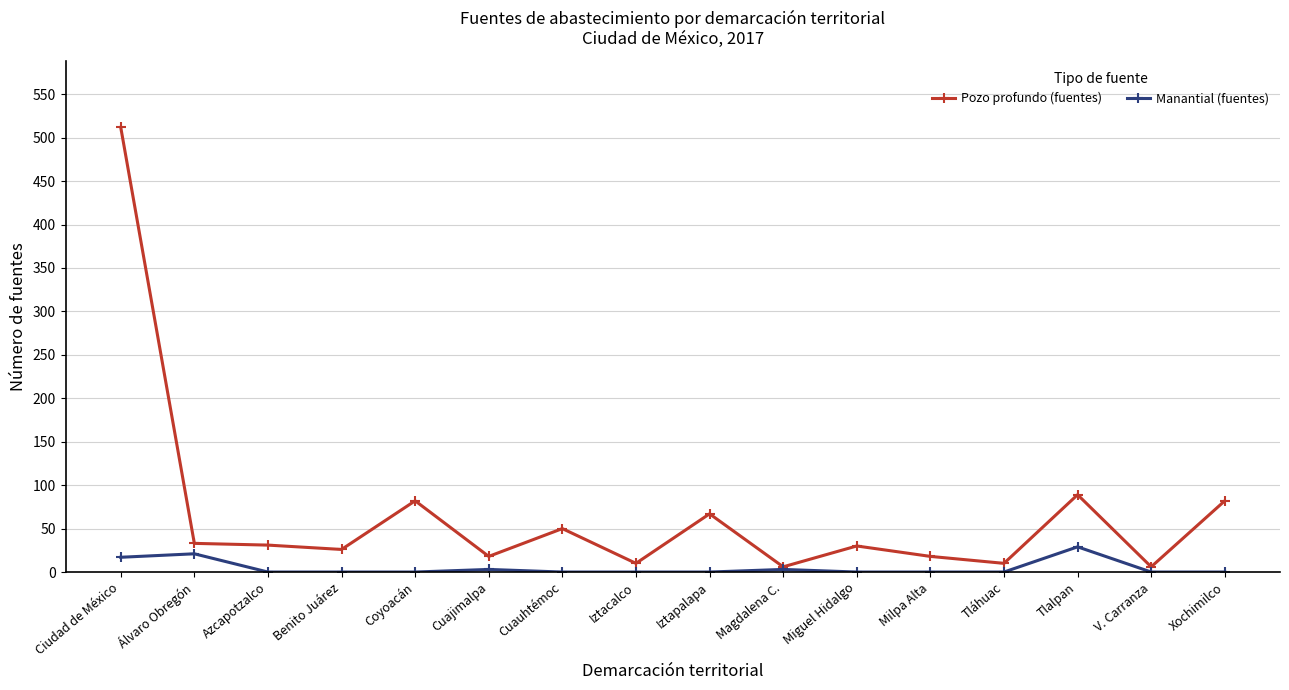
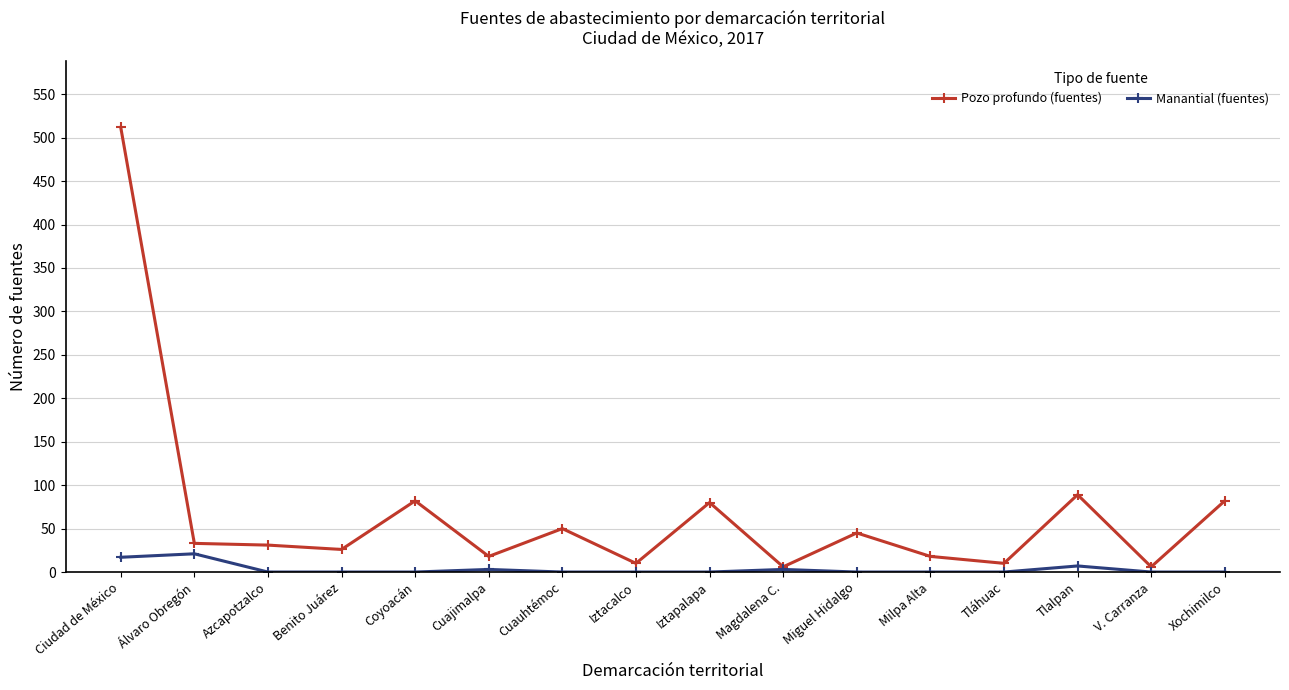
  {
    "Pozo profundo (fuentes)": {
      "Ciudad de México": 510,
      "Álvaro Obregón": 30,
      "Azcapotzalco": 30,
      "Benito Juárez": 30,
      "Coyoacán": 80,
      "Cuajimalpa": 20,
      "Cuauhtémoc": 50,
      "Iztacalco": 10,
-     "Iztapalapa": 70,
+     "Iztapalapa": 80,
      "Magdalena C.": 10,
-     "Miguel Hidalgo": 30,
+     "Miguel Hidalgo": 50,
      "Milpa Alta": 20,
      "Tláhuac": 10,
      "Tlalpan": 90,
      "V. Carranza": 10,
      "Xochimilco": 80
    },
    "Manantial (fuentes)": {
      "Ciudad de México": 20,
      "Álvaro Obregón": 20,
      "Azcapotzalco": 0,
      "Benito Juárez": 0,
      "Coyoacán": 0,
      "Cuajimalpa": 0,
      "Cuauhtémoc": 0,
      "Iztacalco": 0,
      "Iztapalapa": 0,
      "Magdalena C.": 0,
      "Miguel Hidalgo": 0,
      "Milpa Alta": 0,
      "Tláhuac": 0,
-     "Tlalpan": 30,
+     "Tlalpan": 10,
      "V. Carranza": 0,
      "Xochimilco": 0
    }
  }
